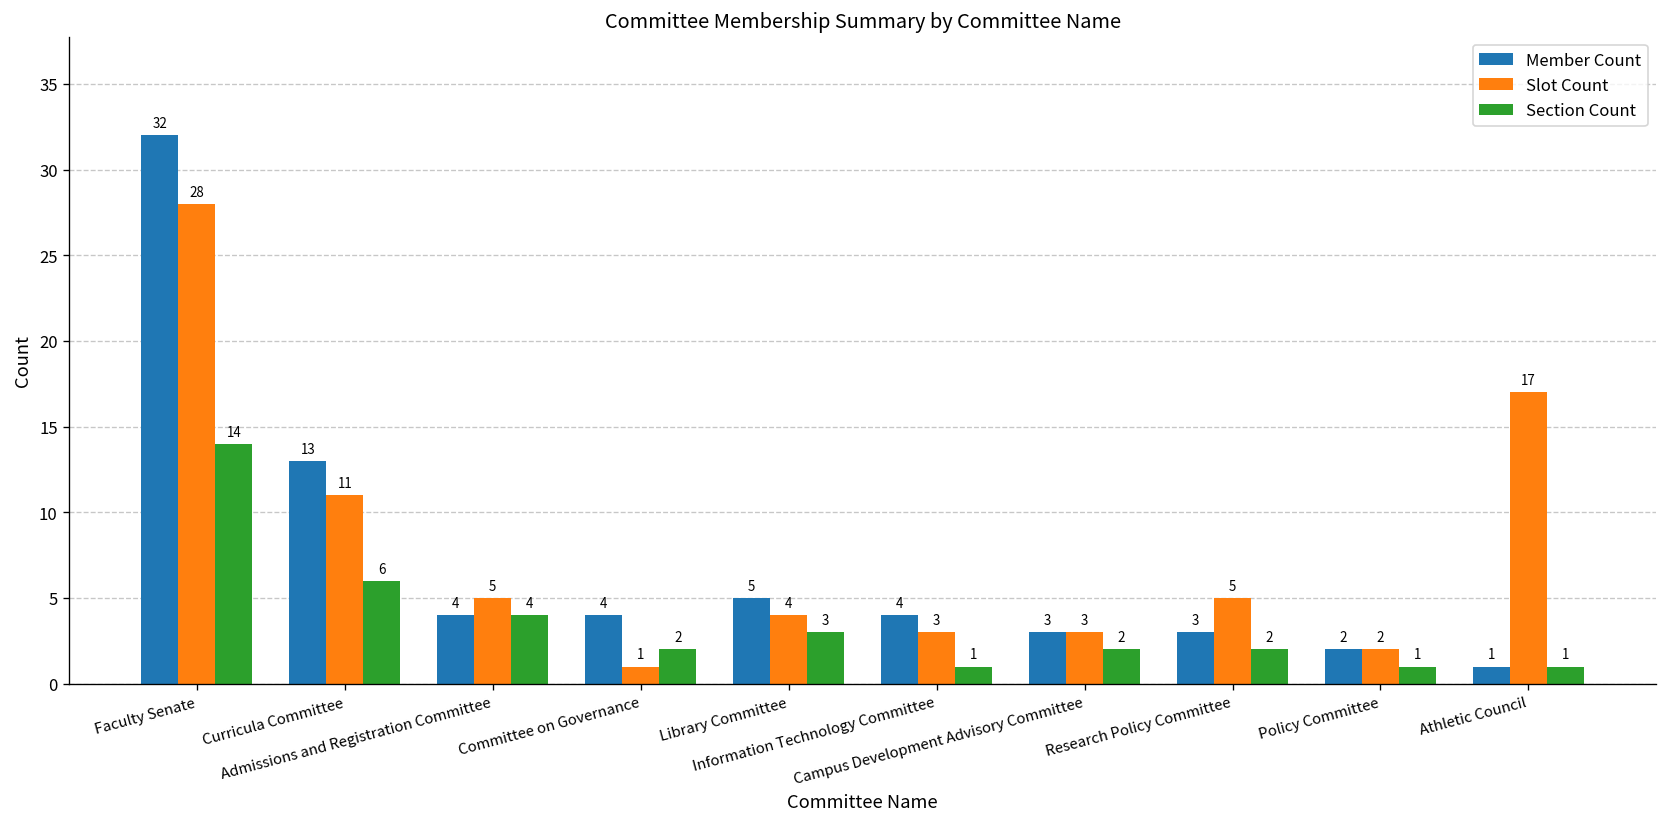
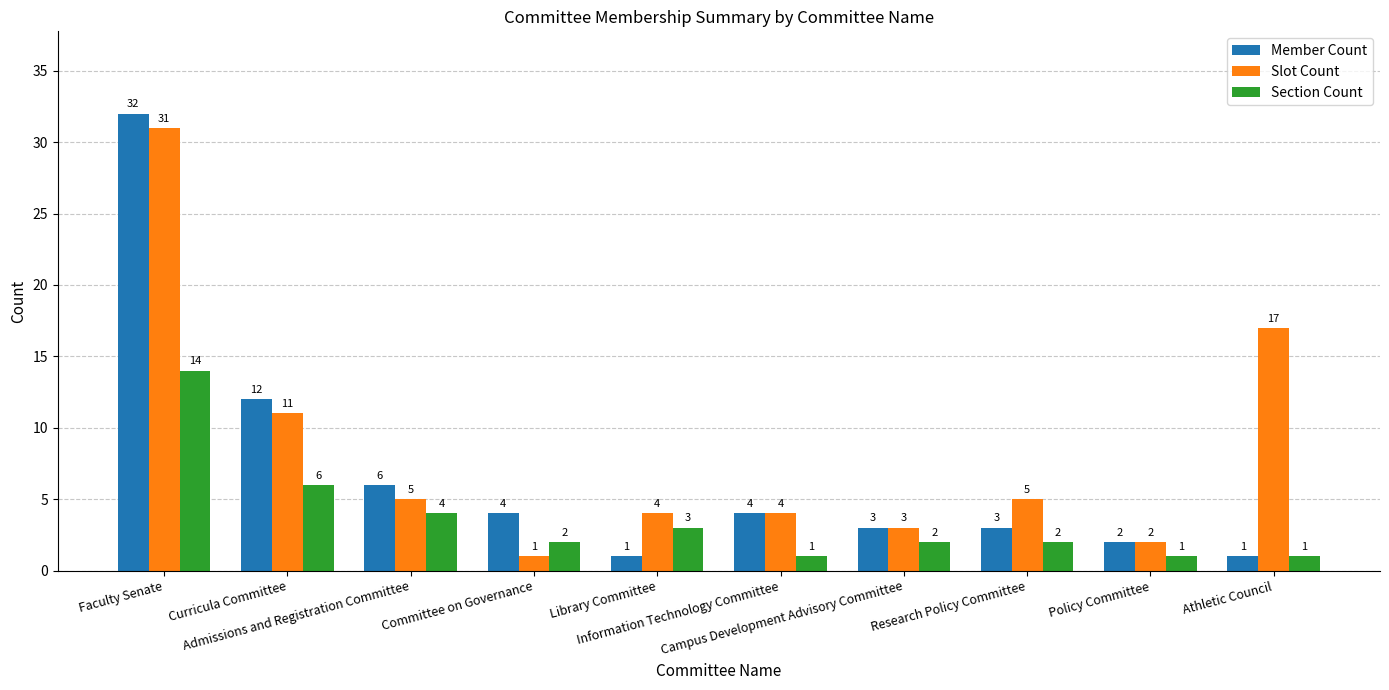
  {
    "Member Count": {
      "Faculty Senate": 32,
-     "Curricula Committee": 13,
-     "Admissions and Registration Committee": 4,
+     "Curricula Committee": 12,
+     "Admissions and Registration Committee": 6,
      "Committee on Governance": 4,
-     "Library Committee": 5,
+     "Library Committee": 1,
      "Information Technology Committee": 4,
      "Campus Development Advisory Committee": 3,
      "Research Policy Committee": 3,
      "Policy Committee": 2,
      "Athletic Council": 1
    },
    "Slot Count": {
-     "Faculty Senate": 28,
+     "Faculty Senate": 31,
      "Curricula Committee": 11,
      "Admissions and Registration Committee": 5,
      "Committee on Governance": 1,
      "Library Committee": 4,
-     "Information Technology Committee": 3,
+     "Information Technology Committee": 4,
      "Campus Development Advisory Committee": 3,
      "Research Policy Committee": 5,
      "Policy Committee": 2,
      "Athletic Council": 17
    },
    "Section Count": {
      "Faculty Senate": 14,
      "Curricula Committee": 6,
      "Admissions and Registration Committee": 4,
      "Committee on Governance": 2,
      "Library Committee": 3,
      "Information Technology Committee": 1,
      "Campus Development Advisory Committee": 2,
      "Research Policy Committee": 2,
      "Policy Committee": 1,
      "Athletic Council": 1
    }
  }
